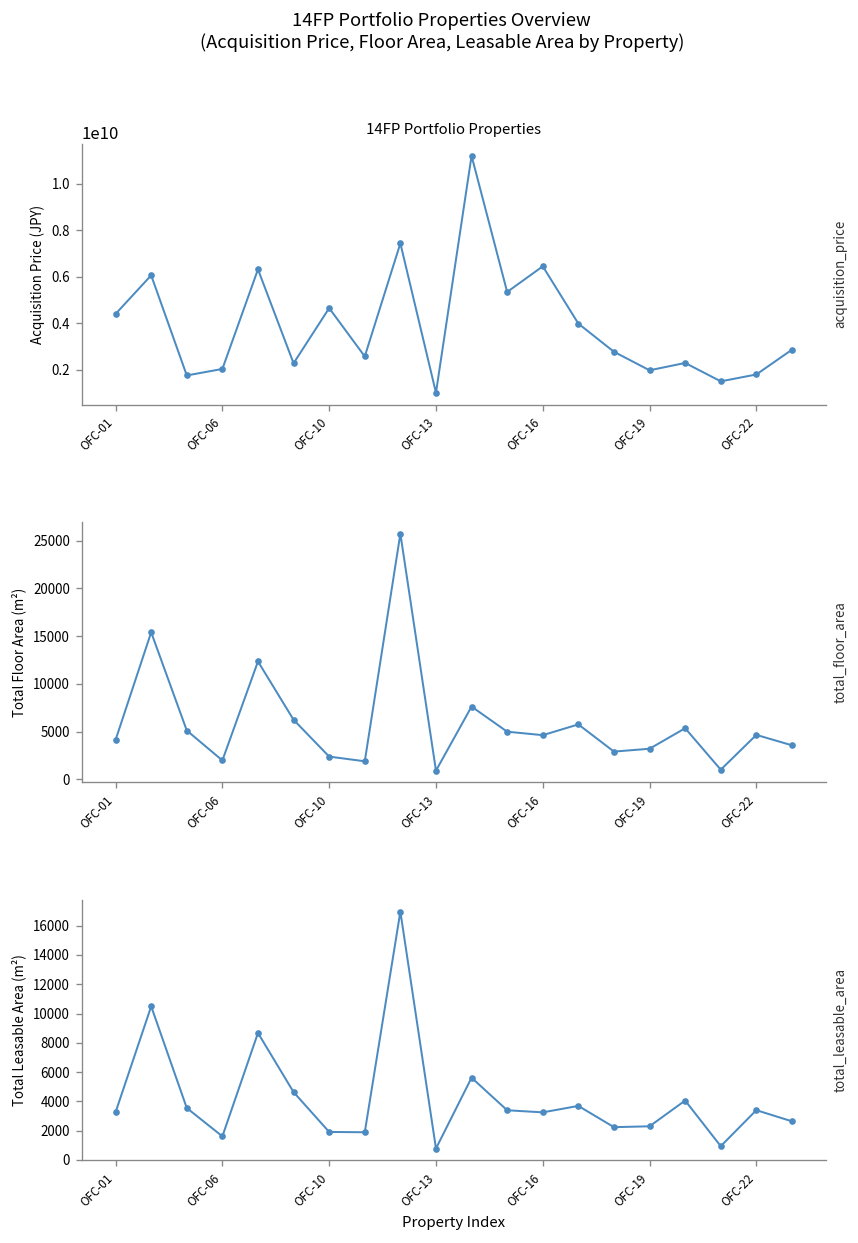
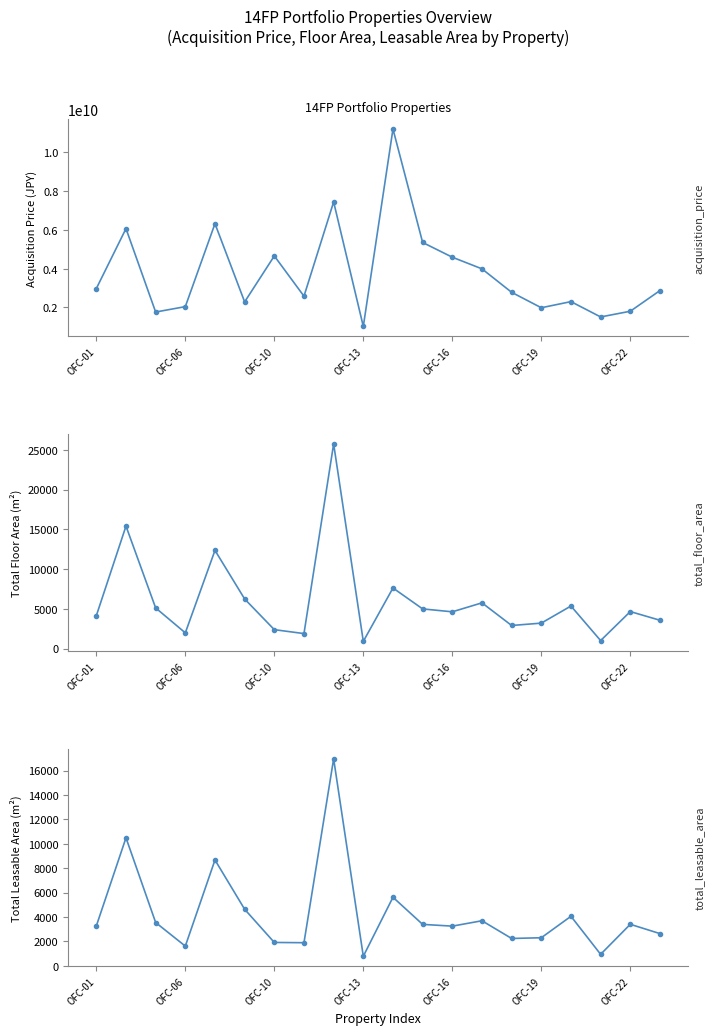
  {
    "14FP Portfolio Properties": {
-     "OFC-01": 4400000000,
+     "OFC-01": 3000000000,
      "OFC-06": 2000000000,
      "OFC-10": 4700000000,
      "OFC-13": 1000000000,
-     "OFC-16": 6500000000,
+     "OFC-16": 4600000000,
      "OFC-19": 2000000000,
      "OFC-22": 1800000000
    }
  }
